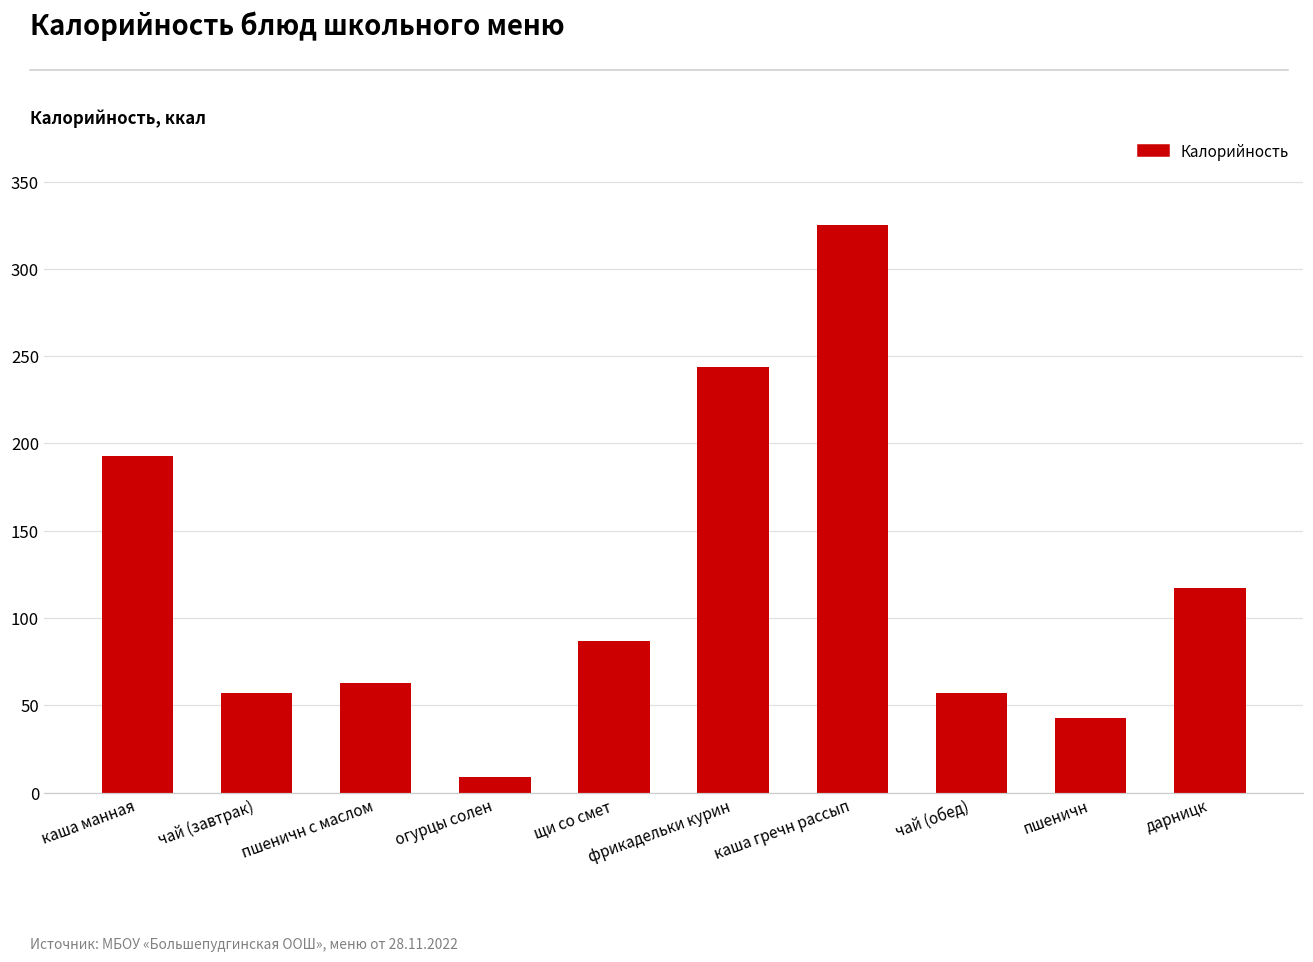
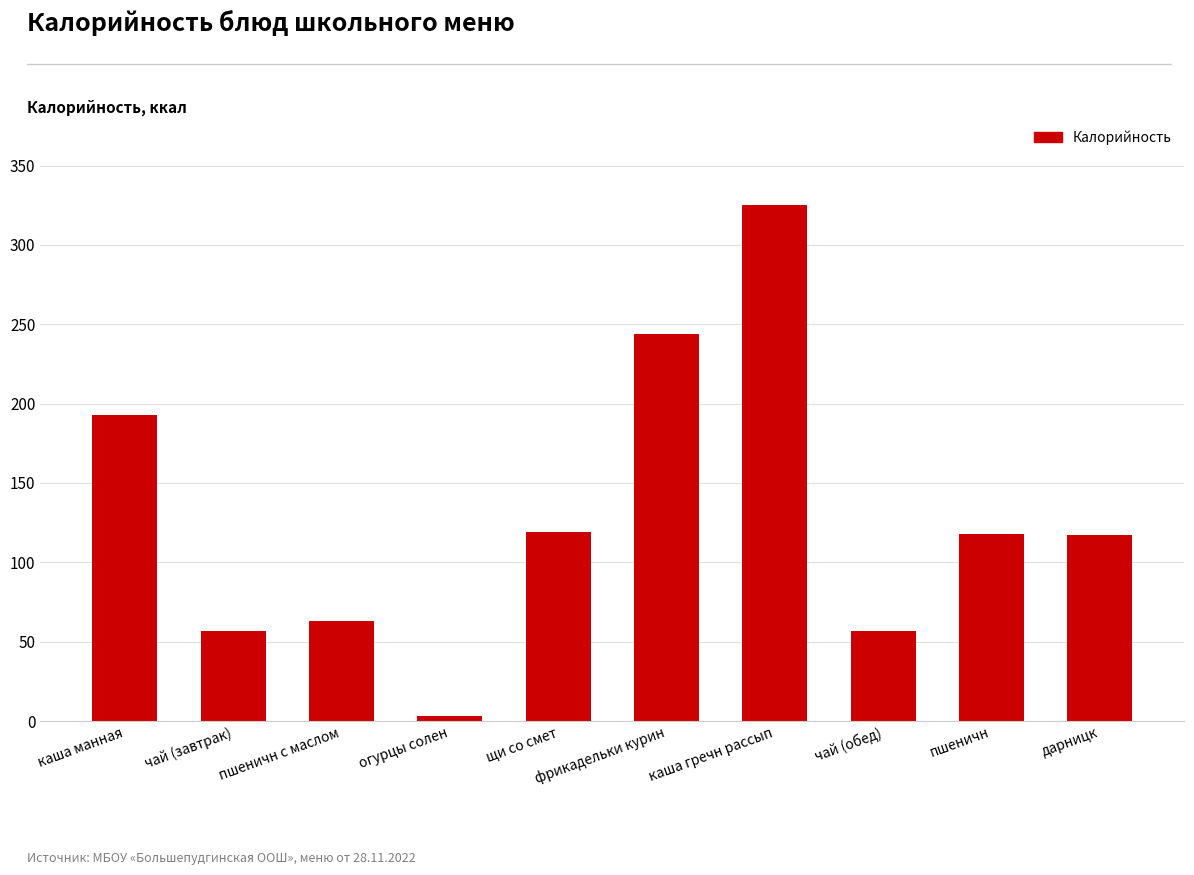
  {
    "каша манная": 193,
    "чай (завтрак)": 57,
    "пшеничн с маслом": 63,
-   "огурцы солен": 9,
-   "щи со смет": 87,
+   "огурцы солен": 3,
+   "щи со смет": 119,
    "фрикадельки курин": 244,
    "каша гречн рассып": 325,
    "чай (обед)": 57,
-   "пшеничн": 43,
+   "пшеничн": 118,
    "дарницк": 117
  }
